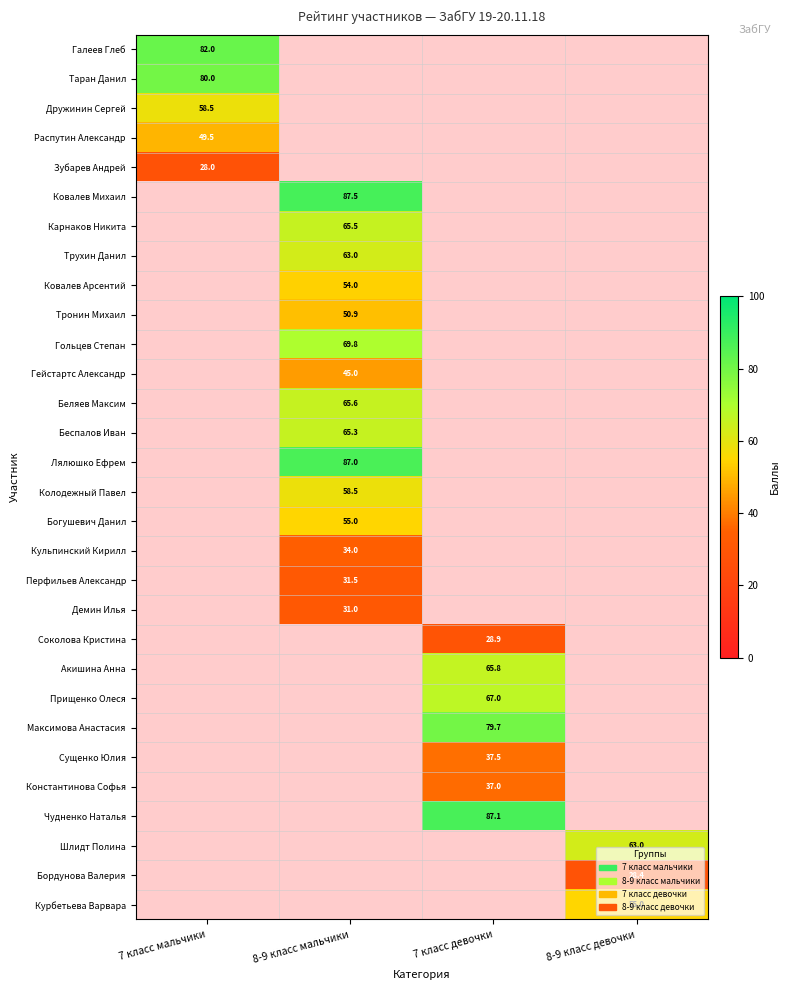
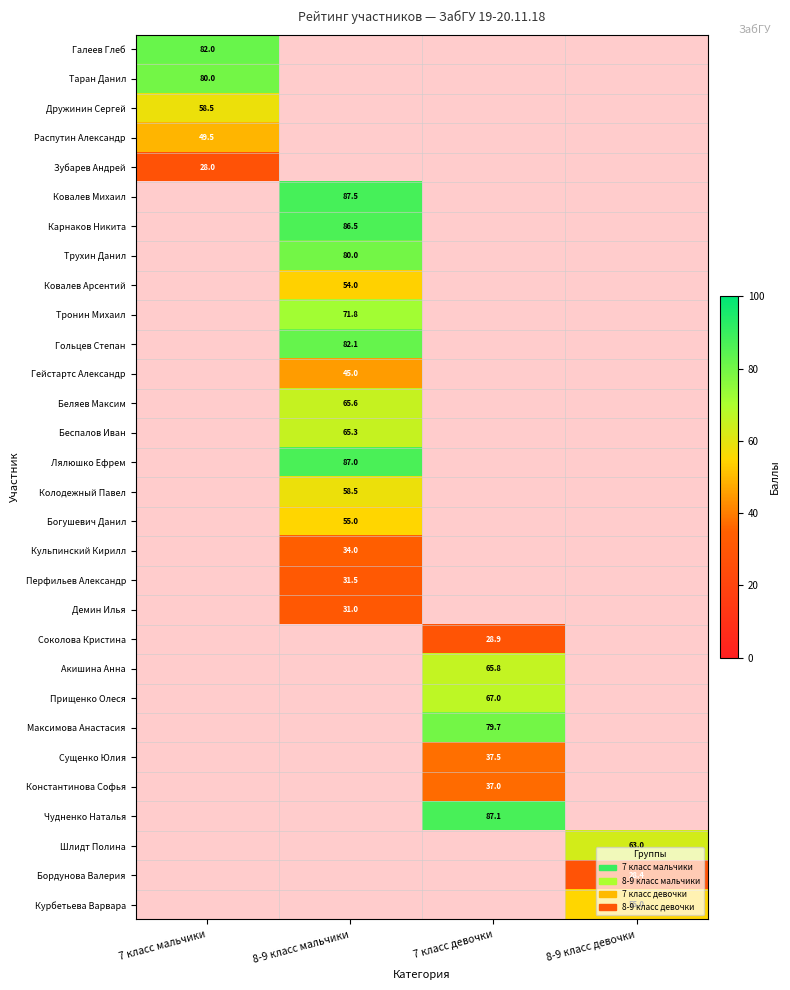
  {
    "Галеев Глеб": {
      "7 класс мальчики": 82.0
    },
    "Таран Данил": {
      "7 класс мальчики": 80.0
    },
    "Дружинин Сергей": {
      "7 класс мальчики": 58.5
    },
    "Распутин Александр": {
      "7 класс мальчики": 49.5
    },
    "Зубарев Андрей": {
      "7 класс мальчики": 28.0
    },
    "Ковалев Михаил": {
      "8-9 класс мальчики": 87.5
    },
    "Карнаков Никита": {
-     "8-9 класс мальчики": 65.5
+     "8-9 класс мальчики": 86.5
    },
    "Трухин Данил": {
-     "8-9 класс мальчики": 63.0
+     "8-9 класс мальчики": 80.0
    },
    "Ковалев Арсентий": {
      "8-9 класс мальчики": 54.0
    },
    "Тронин Михаил": {
-     "8-9 класс мальчики": 50.9
+     "8-9 класс мальчики": 71.8
    },
    "Гольцев Степан": {
-     "8-9 класс мальчики": 69.8
+     "8-9 класс мальчики": 82.1
    },
    "Гейстартс Александр": {
      "8-9 класс мальчики": 45.0
    },
    "Беляев Максим": {
      "8-9 класс мальчики": 65.6
    },
    "Беспалов Иван": {
      "8-9 класс мальчики": 65.3
    },
    "Лялюшко Ефрем": {
      "8-9 класс мальчики": 87.0
    },
    "Колодежный Павел": {
      "8-9 класс мальчики": 58.5
    },
    "Богушевич Данил": {
      "8-9 класс мальчики": 55.0
    },
    "Кульпинский Кирилл": {
      "8-9 класс мальчики": 34.0
    },
    "Перфильев Александр": {
      "8-9 класс мальчики": 31.5
    },
    "Демин Илья": {
      "8-9 класс мальчики": 31.0
    },
    "Соколова Кристина": {
      "7 класс девочки": 28.9
    },
    "Акишина Анна": {
      "7 класс девочки": 65.8
    },
    "Прищенко Олеся": {
      "7 класс девочки": 67.0
    },
    "Максимова Анастасия": {
      "7 класс девочки": 79.7
    },
    "Сущенко Юлия": {
      "7 класс девочки": 37.5
    },
    "Константинова Софья": {
      "7 класс девочки": 37.0
    },
    "Чудненко Наталья": {
      "7 класс девочки": 87.1
    }
  }
